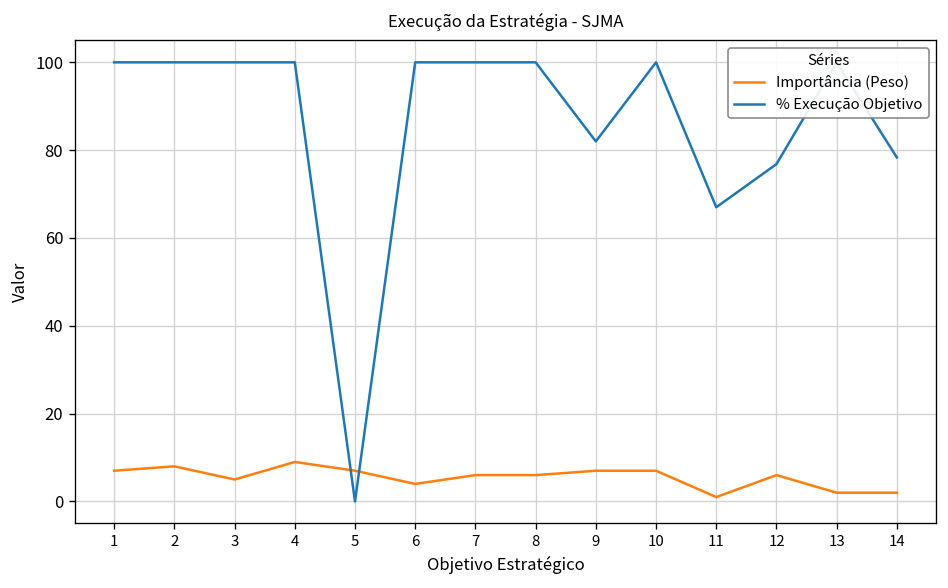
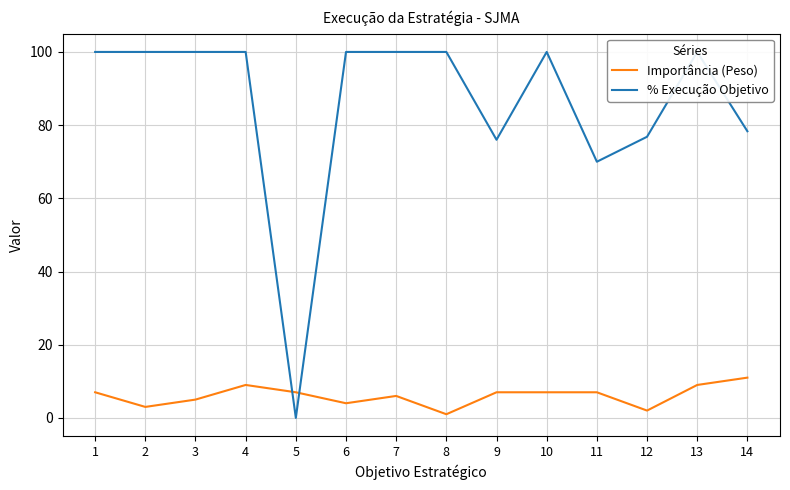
  {
    "Importância (Peso)": {
      "1": 7,
-     "2": 8,
+     "2": 3,
      "3": 5,
      "4": 9,
      "5": 7,
      "6": 4,
      "7": 6,
-     "8": 6,
+     "8": 1,
      "9": 7,
      "10": 7,
-     "11": 1,
-     "12": 6,
-     "13": 2,
-     "14": 2
+     "11": 7,
+     "12": 2,
+     "13": 9,
+     "14": 11
    },
    "% Execução Objetivo": {
      "1": 100,
      "2": 100,
      "3": 100,
      "4": 100,
      "5": 0,
      "6": 100,
      "7": 100,
      "8": 100,
-     "9": 82,
+     "9": 76,
      "10": 100,
-     "11": 67,
+     "11": 70,
      "12": 77,
      "14": 78
    }
  }
